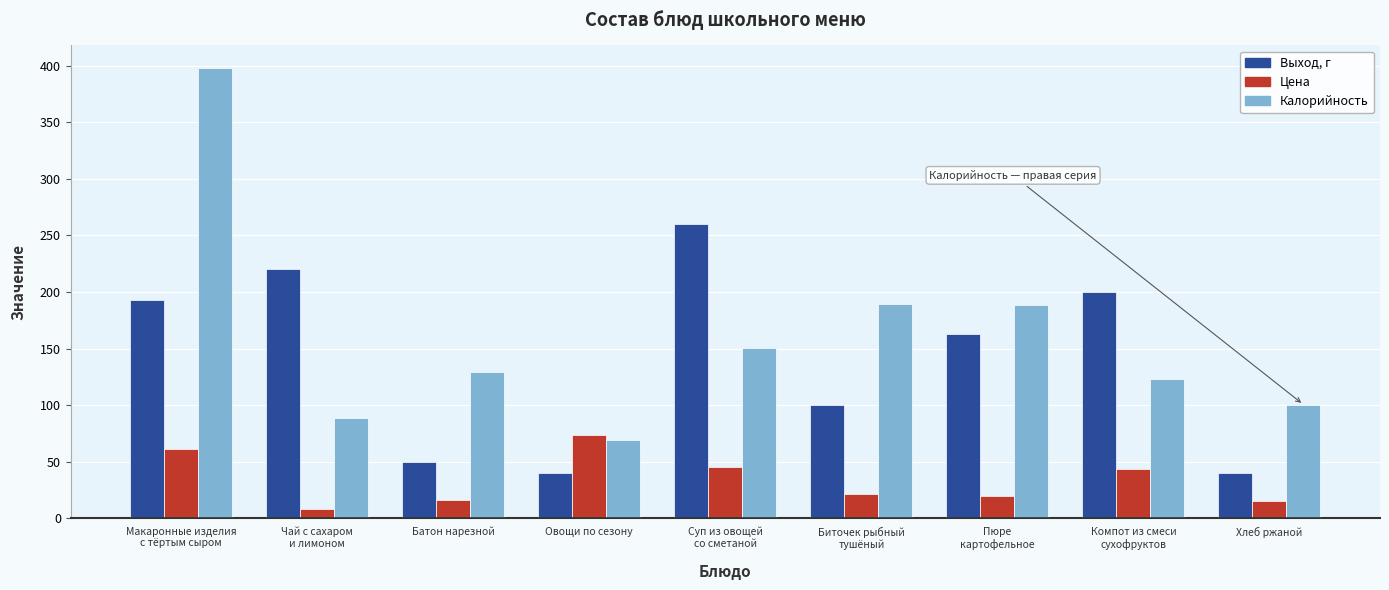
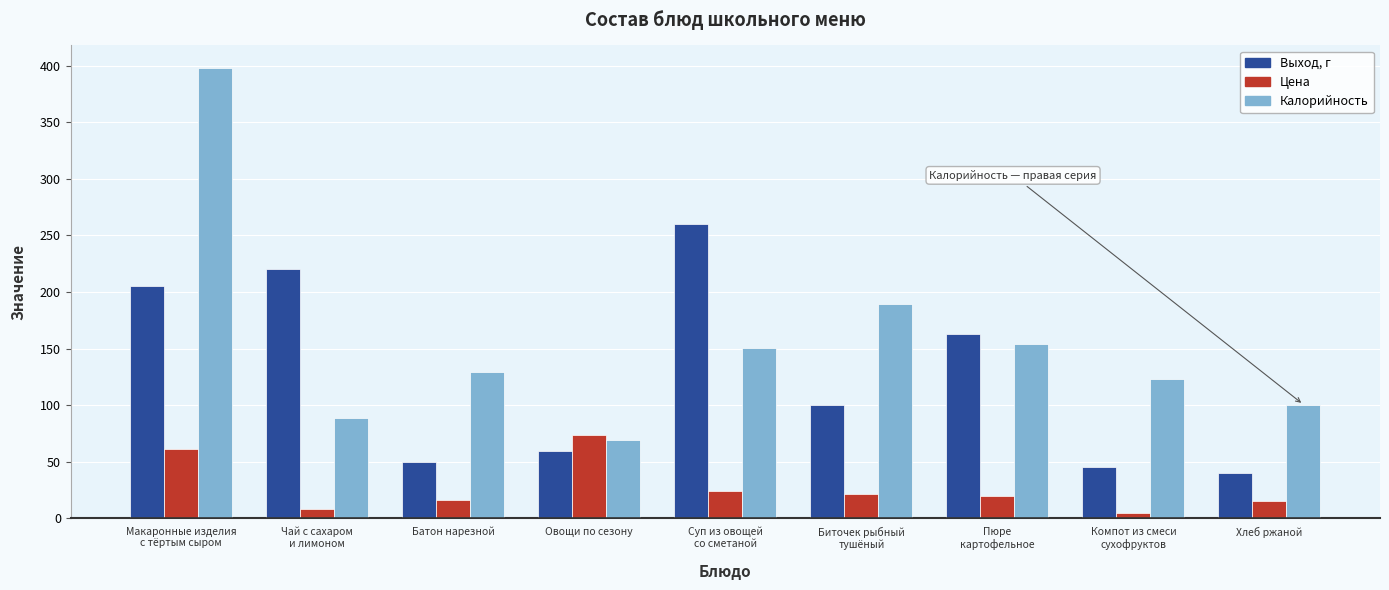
  {
    "Выход, г": {
-     "Макаронные изделия с тёртым сыром": 193,
+     "Макаронные изделия с тёртым сыром": 205,
      "Чай с сахаром и лимоном": 220,
      "Батон нарезной": 50,
-     "Овощи по сезону": 40,
+     "Овощи по сезону": 60,
      "Суп из овощей со сметаной": 260,
      "Биточек рыбный тушёный": 100,
      "Пюре картофельное": 163,
-     "Компот из смеси сухофруктов": 200,
+     "Компот из смеси сухофруктов": 45,
      "Хлеб ржаной": 40
    },
    "Цена": {
      "Макаронные изделия с тёртым сыром": 61,
      "Чай с сахаром и лимоном": 8,
      "Батон нарезной": 16,
      "Овощи по сезону": 74,
-     "Суп из овощей со сметаной": 45,
+     "Суп из овощей со сметаной": 24,
      "Биточек рыбный тушёный": 22,
      "Пюре картофельное": 20,
-     "Компот из смеси сухофруктов": 44,
+     "Компот из смеси сухофруктов": 5,
      "Хлеб ржаной": 15
    },
    "Калорийность": {
      "Макаронные изделия с тёртым сыром": 398,
      "Чай с сахаром и лимоном": 89,
      "Батон нарезной": 130,
      "Овощи по сезону": 69,
      "Суп из овощей со сметаной": 151,
      "Биточек рыбный тушёный": 189,
-     "Пюре картофельное": 189,
+     "Пюре картофельное": 154,
      "Компот из смеси сухофруктов": 123,
      "Хлеб ржаной": 101
    }
  }
